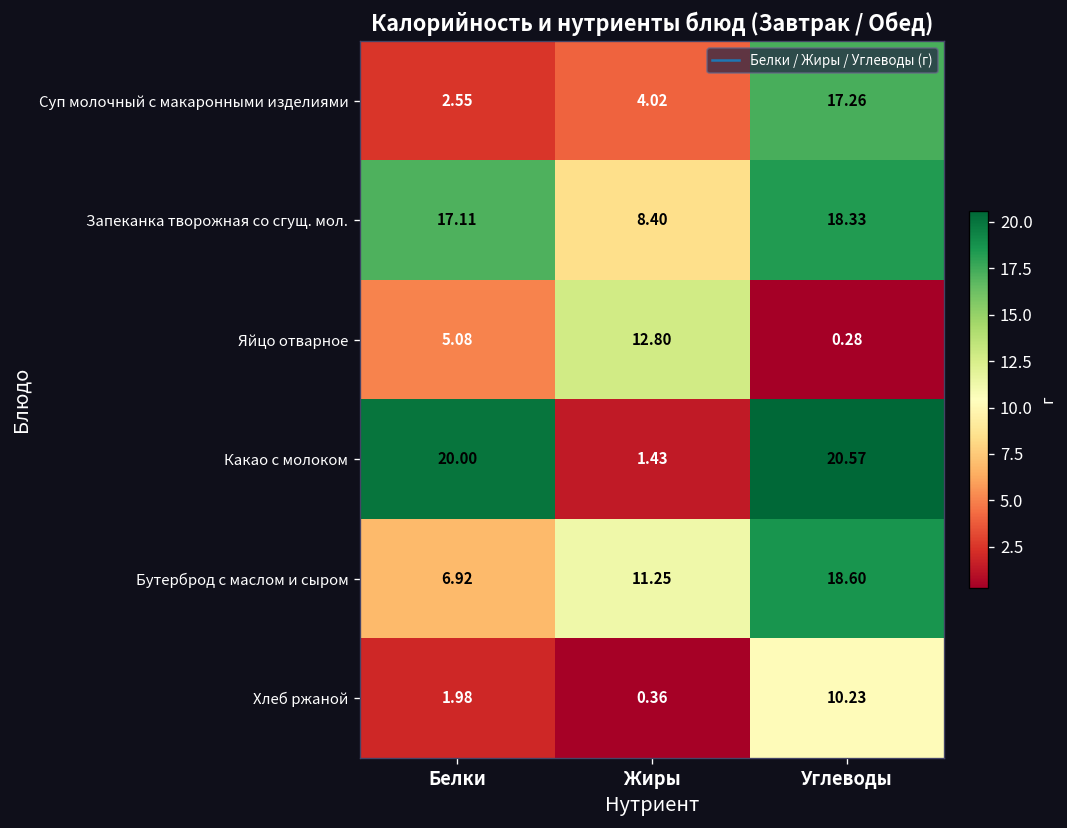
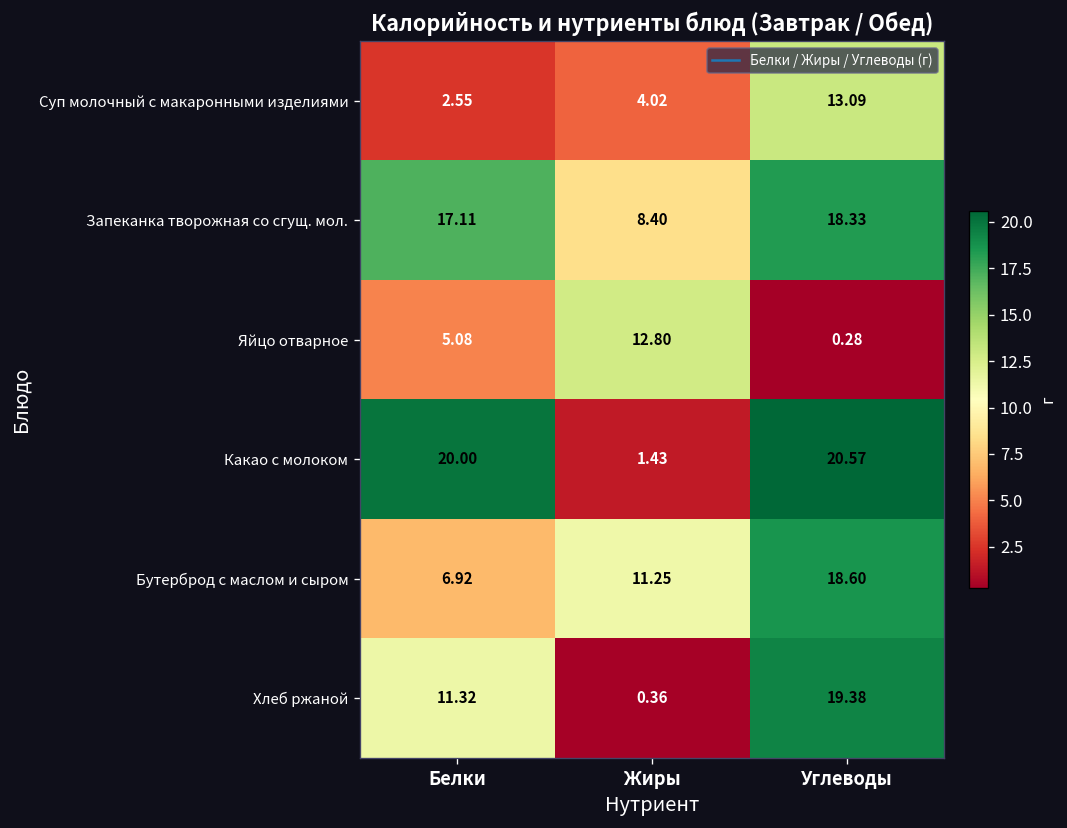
  {
    "Суп молочный с макаронными изделиями": {
      "Белки": 2.55,
      "Жиры": 4.02,
-     "Углеводы": 17.26
+     "Углеводы": 13.09
    },
    "Запеканка творожная со сгущ. мол.": {
      "Белки": 17.11,
      "Жиры": 8.40,
      "Углеводы": 18.33
    },
    "Яйцо отварное": {
      "Белки": 5.08,
      "Жиры": 12.80,
      "Углеводы": 0.28
    },
    "Какао с молоком": {
      "Белки": 20.00,
      "Жиры": 1.43,
      "Углеводы": 20.57
    },
    "Бутерброд с маслом и сыром": {
      "Белки": 6.92,
      "Жиры": 11.25,
      "Углеводы": 18.60
    },
    "Хлеб ржаной": {
-     "Белки": 1.98,
+     "Белки": 11.32,
      "Жиры": 0.36,
-     "Углеводы": 10.23
+     "Углеводы": 19.38
    }
  }
